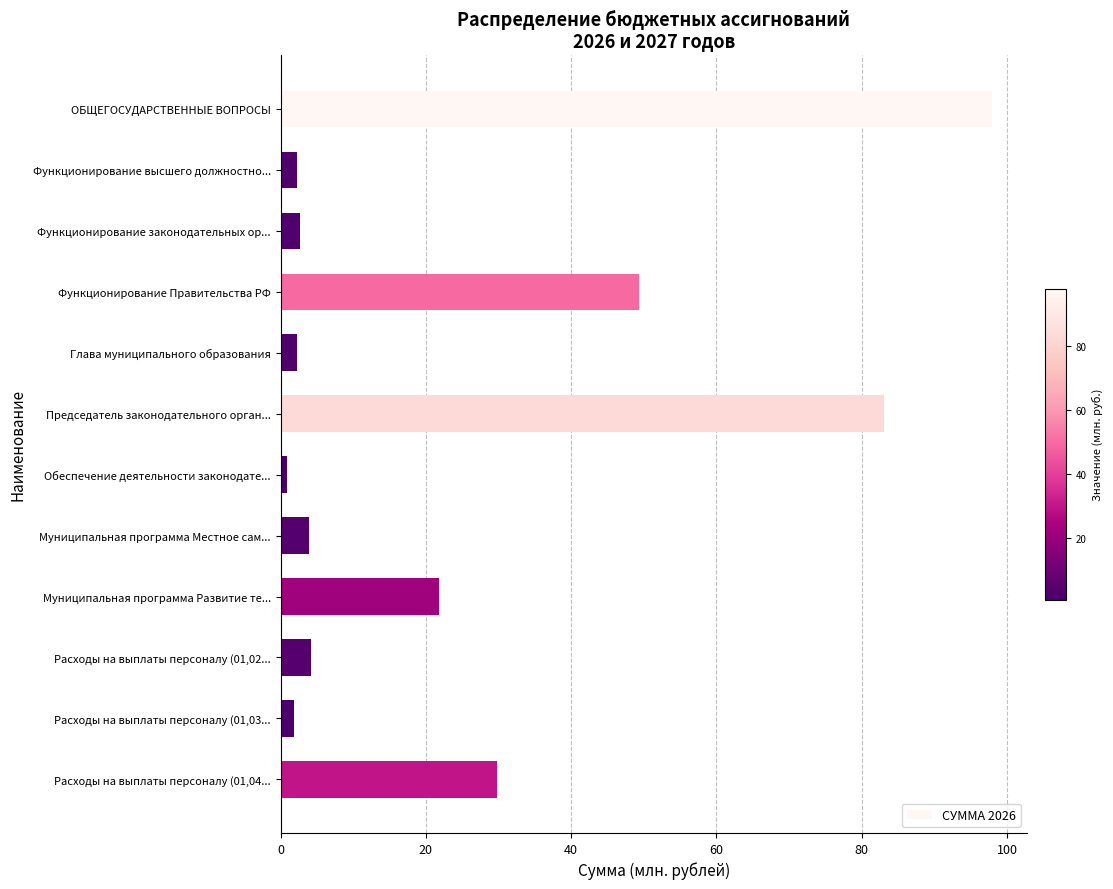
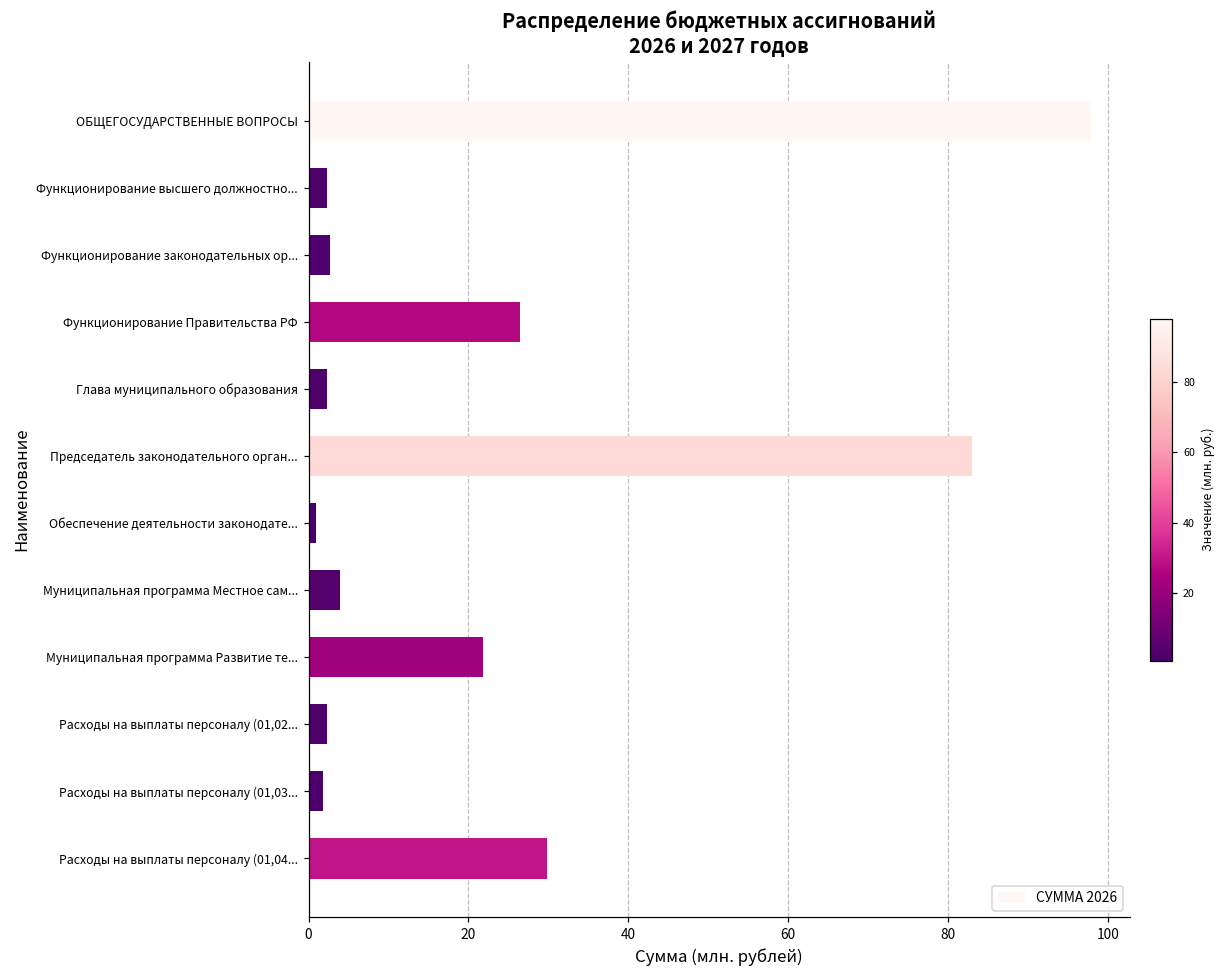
  {
    "ОБЩЕГОСУДАРСТВЕННЫЕ ВОПРОСЫ": 98,
    "Функционирование высшего должностно...": 2,
    "Функционирование законодательных ор...": 3,
-   "Функционирование Правительства РФ": 49,
+   "Функционирование Правительства РФ": 26,
    "Глава муниципального образования": 2,
    "Председатель законодательного орган...": 83,
    "Обеспечение деятельности законодате...": 1,
    "Муниципальная программа Местное сам...": 4,
    "Муниципальная программа Развитие те...": 22,
-   "Расходы на выплаты персоналу (01,02...": 4,
+   "Расходы на выплаты персоналу (01,02...": 2,
    "Расходы на выплаты персоналу (01,03...": 2,
    "Расходы на выплаты персоналу (01,04...": 30
  }
